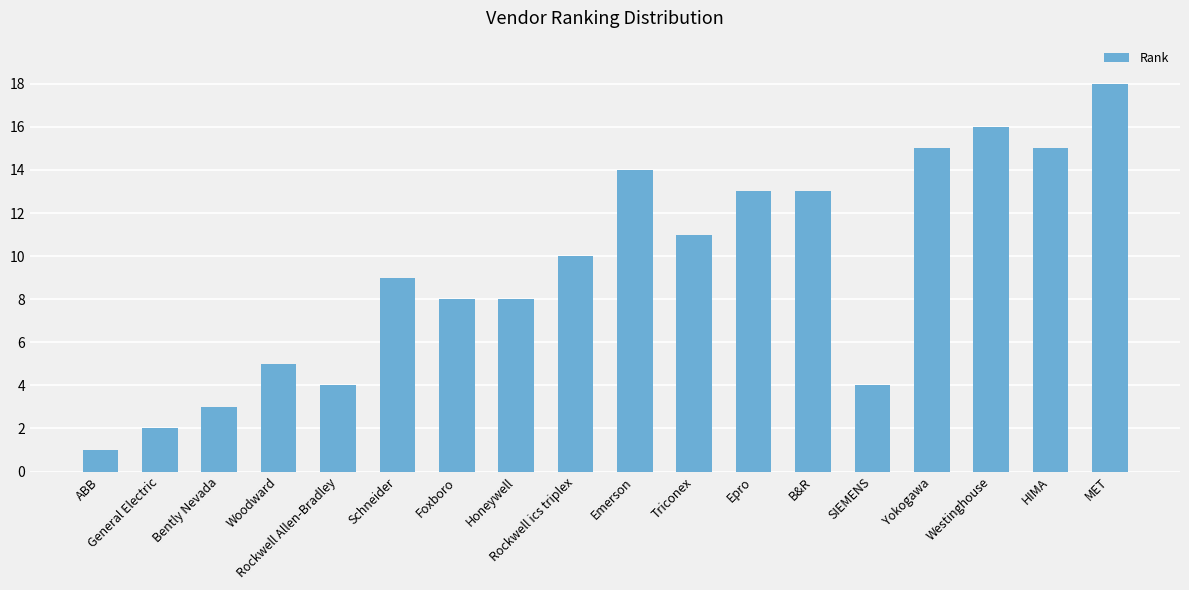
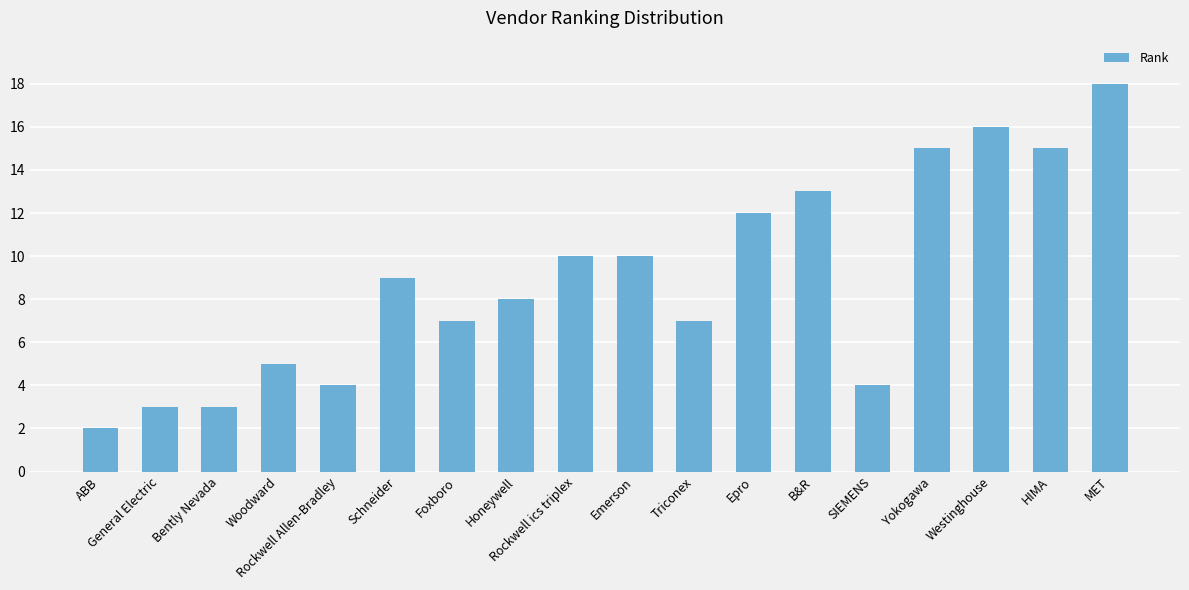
  {
-   "ABB": 1,
-   "General Electric": 2,
+   "ABB": 2,
+   "General Electric": 3,
    "Bently Nevada": 3,
    "Woodward": 5,
    "Rockwell Allen-Bradley": 4,
    "Schneider": 9,
-   "Foxboro": 8,
+   "Foxboro": 7,
    "Honeywell": 8,
    "Rockwell ics triplex": 10,
-   "Emerson": 14,
-   "Triconex": 11,
-   "Epro": 13,
+   "Emerson": 10,
+   "Triconex": 7,
+   "Epro": 12,
    "B&R": 13,
    "SIEMENS": 4,
    "Yokogawa": 15,
    "Westinghouse": 16,
    "HIMA": 15,
    "MET": 18
  }
